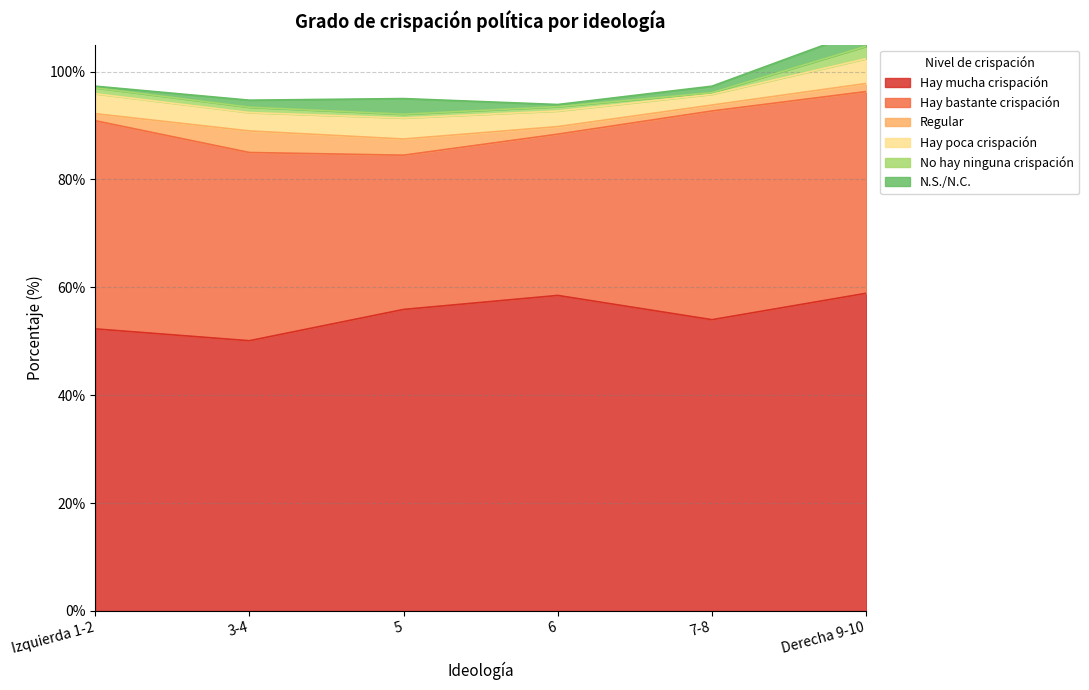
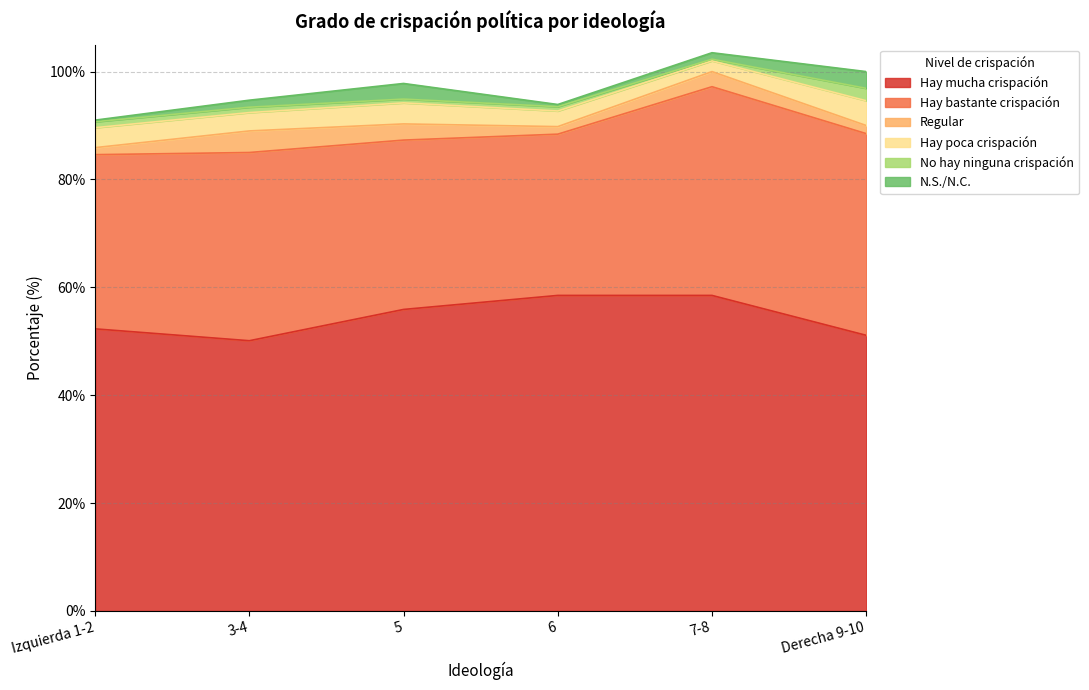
  {
    "Hay mucha crispación": {
      "Izquierda 1-2": "52%",
      "3-4": "50%",
      "5": "56%",
      "6": "59%",
-     "7-8": "54%",
-     "Derecha 9-10": "59%"
+     "7-8": "59%",
+     "Derecha 9-10": "51%"
    },
    "Hay bastante crispación": {
-     "Izquierda 1-2": "39%",
+     "Izquierda 1-2": "32%",
      "3-4": "35%",
-     "5": "29%",
+     "5": "31%",
      "6": "30%",
      "7-8": "39%",
      "Derecha 9-10": "37%"
    },
    "Regular": {
      "Izquierda 1-2": "1%",
      "3-4": "4%",
      "5": "3%",
      "6": "1%",
-     "7-8": "1%",
+     "7-8": "3%",
      "Derecha 9-10": "2%"
    },
    "Hay poca crispación": {
      "Izquierda 1-2": "4%",
      "3-4": "3%",
      "5": "4%",
      "6": "3%",
      "Derecha 9-10": "5%"
    },
    "No hay ninguna crispación": {
      "3-4": "1%",
      "5": "1%",
      "Derecha 9-10": "2%"
    },
    "N.S./N.C.": {
      "3-4": "1%",
      "5": "3%",
      "7-8": "1%"
    }
  }
